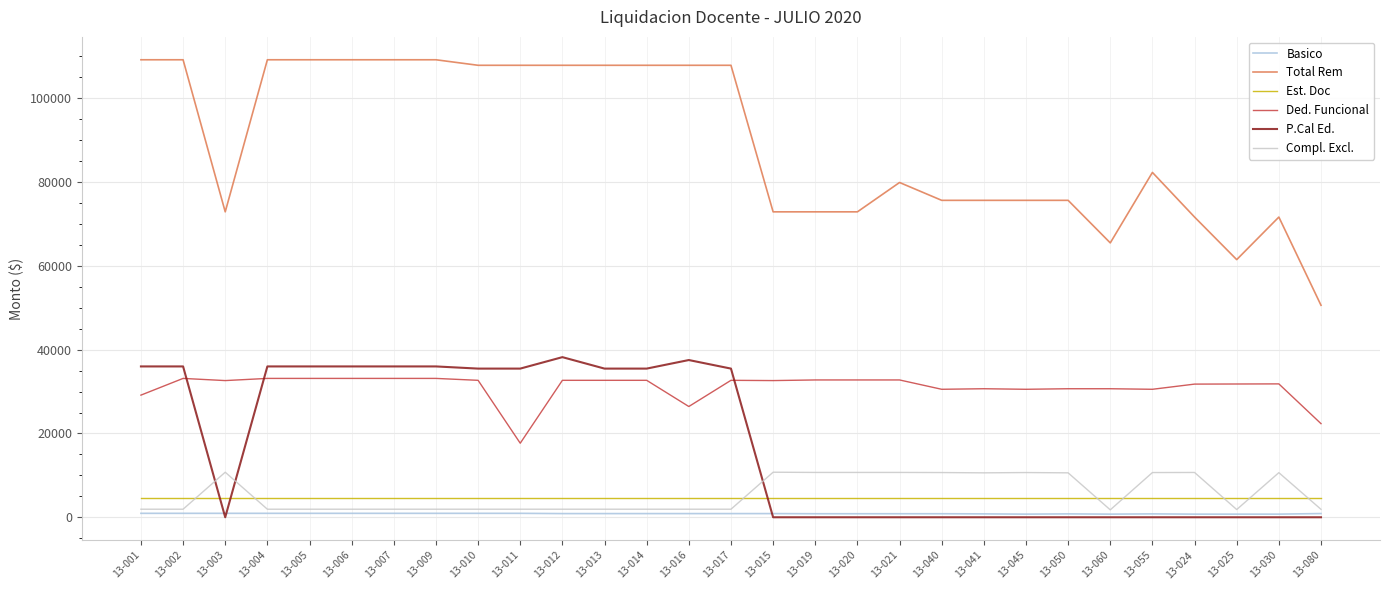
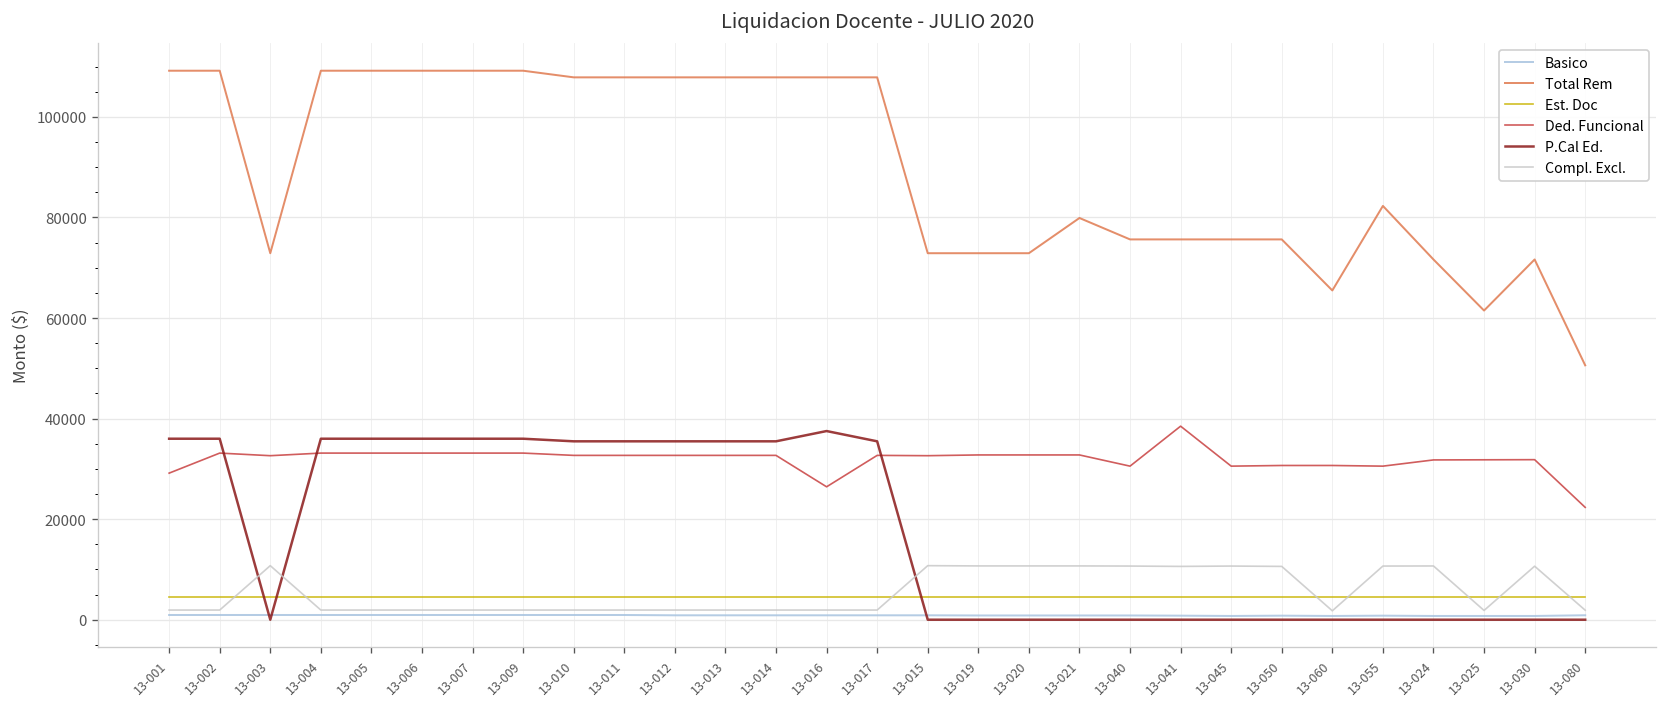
  {
    "Total Rem": {
      "13-001": 109000,
      "13-002": 109000,
      "13-003": 73000,
      "13-004": 109000,
      "13-005": 109000,
      "13-006": 109000,
      "13-007": 109000,
      "13-009": 109000,
      "13-010": 108000,
      "13-011": 108000,
      "13-012": 108000,
      "13-013": 108000,
      "13-014": 108000,
      "13-016": 108000,
      "13-017": 108000,
      "13-015": 73000,
      "13-019": 73000,
      "13-020": 73000,
      "13-021": 80000,
      "13-040": 76000,
      "13-041": 76000,
      "13-045": 76000,
      "13-050": 76000,
      "13-060": 65000,
      "13-055": 82000,
      "13-024": 72000,
      "13-025": 61000,
      "13-030": 72000,
      "13-080": 51000
    },
    "Est. Doc": {
      "13-001": 4000,
      "13-002": 4000,
      "13-003": 4000,
      "13-004": 4000,
      "13-005": 4000,
      "13-006": 4000,
      "13-007": 4000,
      "13-009": 4000,
      "13-010": 4000,
      "13-011": 4000,
      "13-012": 4000,
      "13-013": 4000,
      "13-014": 4000,
      "13-016": 4000,
      "13-017": 4000,
      "13-015": 4000,
      "13-019": 4000,
      "13-020": 4000,
      "13-021": 4000,
      "13-040": 4000,
      "13-041": 4000,
      "13-045": 4000,
      "13-050": 4000,
      "13-060": 4000,
      "13-055": 4000,
      "13-024": 4000,
      "13-025": 4000,
      "13-030": 4000,
      "13-080": 4000
    },
    "Ded. Funcional": {
      "13-001": 29000,
      "13-002": 33000,
      "13-003": 33000,
      "13-004": 33000,
      "13-005": 33000,
      "13-006": 33000,
      "13-007": 33000,
      "13-009": 33000,
      "13-010": 33000,
-     "13-011": 18000,
+     "13-011": 33000,
      "13-012": 33000,
      "13-013": 33000,
      "13-014": 33000,
      "13-016": 26000,
      "13-017": 33000,
      "13-015": 33000,
      "13-019": 33000,
      "13-020": 33000,
      "13-021": 33000,
      "13-040": 31000,
-     "13-041": 31000,
+     "13-041": 38000,
      "13-045": 31000,
      "13-050": 31000,
      "13-060": 31000,
      "13-055": 31000,
      "13-024": 32000,
      "13-025": 32000,
      "13-030": 32000,
      "13-080": 22000
    },
    "P.Cal Ed.": {
      "13-001": 36000,
      "13-002": 36000,
      "13-003": 0,
      "13-004": 36000,
      "13-005": 36000,
      "13-006": 36000,
      "13-007": 36000,
      "13-009": 36000,
      "13-010": 35000,
      "13-011": 35000,
-     "13-012": 38000,
+     "13-012": 35000,
      "13-013": 35000,
      "13-014": 35000,
      "13-016": 38000,
      "13-017": 35000,
      "13-015": 0,
      "13-019": 0,
      "13-020": 0,
      "13-021": 0,
      "13-040": 0,
      "13-041": 0,
      "13-045": 0,
      "13-050": 0,
      "13-060": 0,
      "13-055": 0,
      "13-024": 0,
      "13-025": 0,
      "13-030": 0,
      "13-080": 0
    }
  }
